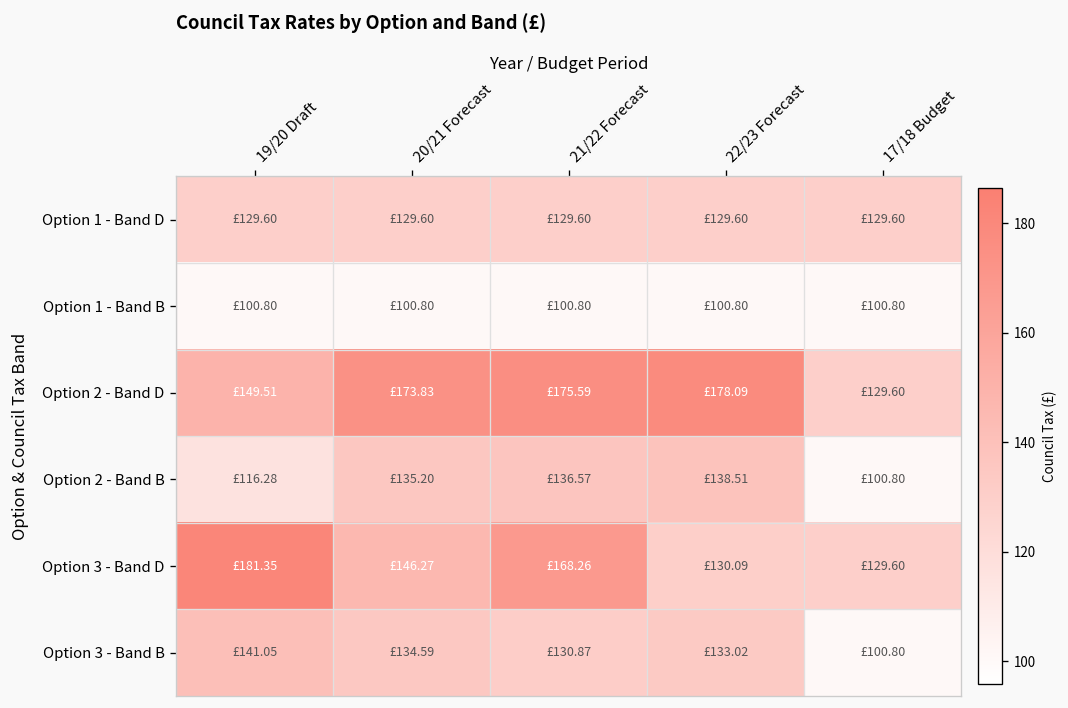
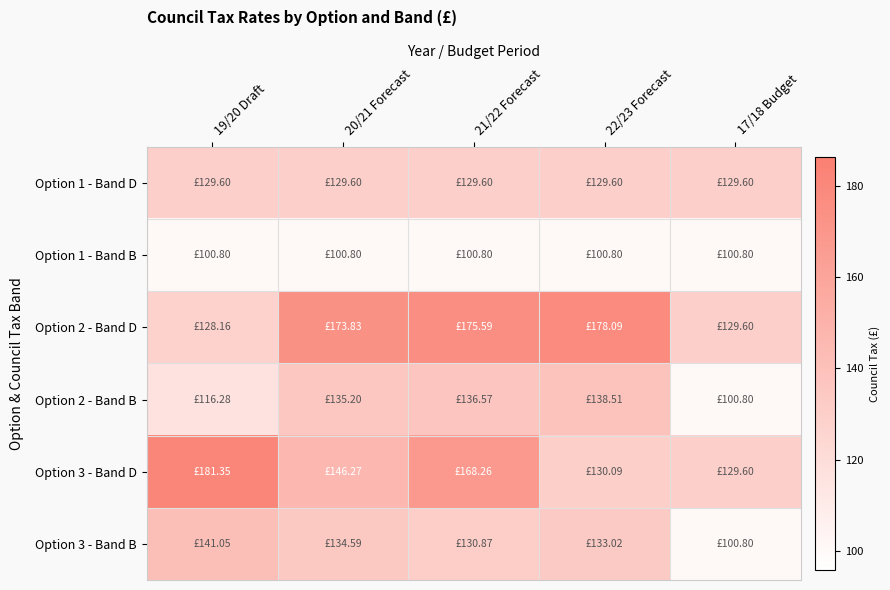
  {
    "Option 1 - Band D": {
      "19/20 Draft": "£129.60",
      "20/21 Forecast": "£129.60",
      "21/22 Forecast": "£129.60",
      "22/23 Forecast": "£129.60",
      "17/18 Budget": "£129.60"
    },
    "Option 1 - Band B": {
      "19/20 Draft": "£100.80",
      "20/21 Forecast": "£100.80",
      "21/22 Forecast": "£100.80",
      "22/23 Forecast": "£100.80",
      "17/18 Budget": "£100.80"
    },
    "Option 2 - Band D": {
-     "19/20 Draft": "£149.51",
+     "19/20 Draft": "£128.16",
      "20/21 Forecast": "£173.83",
      "21/22 Forecast": "£175.59",
      "22/23 Forecast": "£178.09",
      "17/18 Budget": "£129.60"
    },
    "Option 2 - Band B": {
      "19/20 Draft": "£116.28",
      "20/21 Forecast": "£135.20",
      "21/22 Forecast": "£136.57",
      "22/23 Forecast": "£138.51",
      "17/18 Budget": "£100.80"
    },
    "Option 3 - Band D": {
      "19/20 Draft": "£181.35",
      "20/21 Forecast": "£146.27",
      "21/22 Forecast": "£168.26",
      "22/23 Forecast": "£130.09",
      "17/18 Budget": "£129.60"
    },
    "Option 3 - Band B": {
      "19/20 Draft": "£141.05",
      "20/21 Forecast": "£134.59",
      "21/22 Forecast": "£130.87",
      "22/23 Forecast": "£133.02",
      "17/18 Budget": "£100.80"
    }
  }
